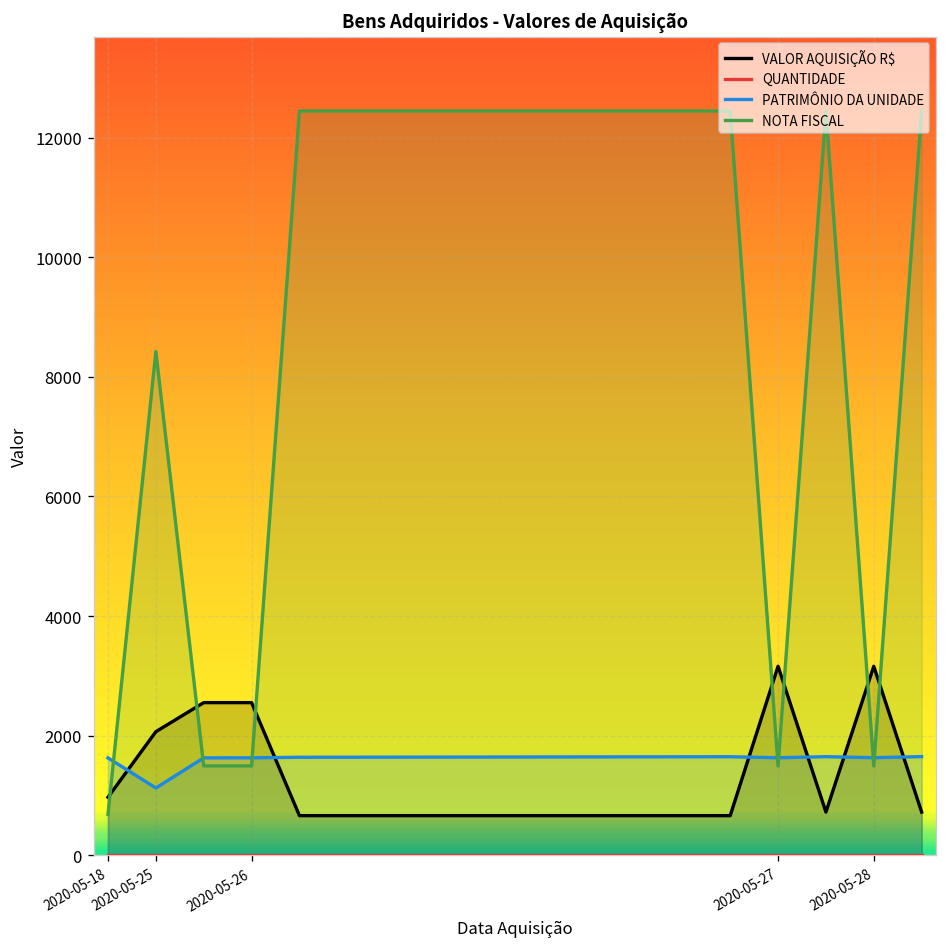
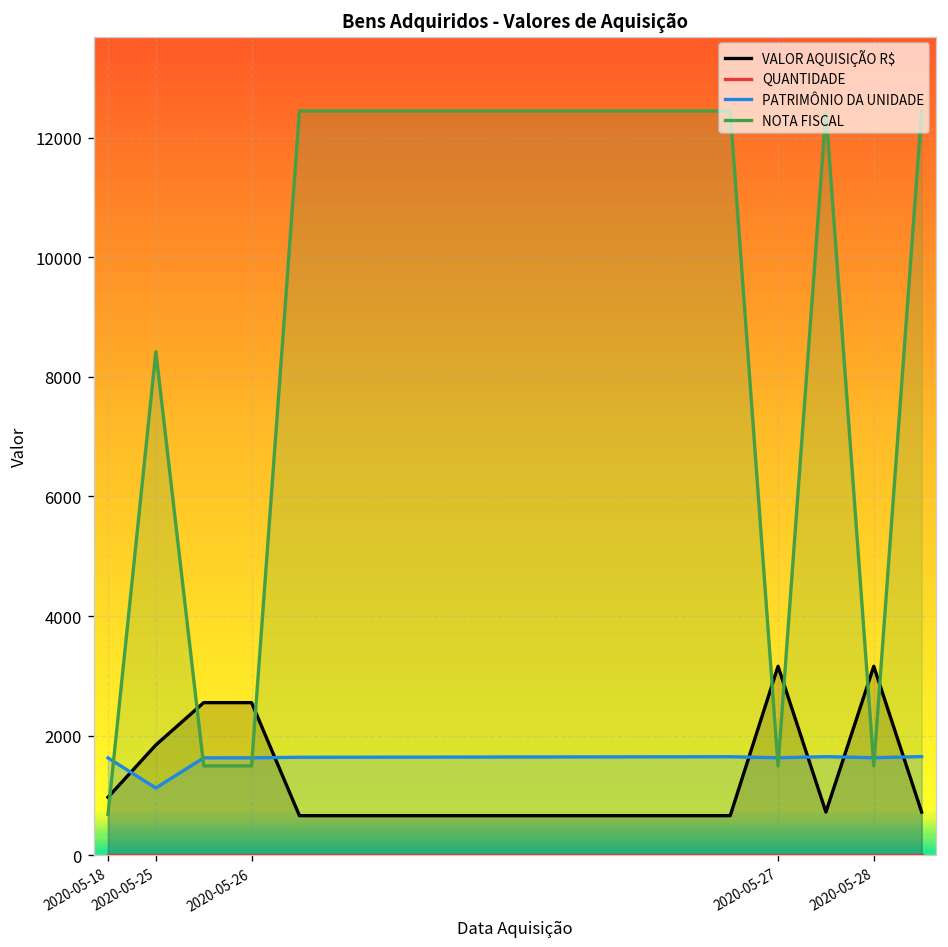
  {
    "VALOR AQUISIÇÃO R$": {
-     "2020-05-25": 2100
+     "2020-05-25": 1800
    },
    "QUANTIDADE": {
      "2020-05-25": 0
    },
    "PATRIMÔNIO DA UNIDADE": {
      "2020-05-25": 1100
    },
    "NOTA FISCAL": {
      "2020-05-25": 8400
    }
  }
